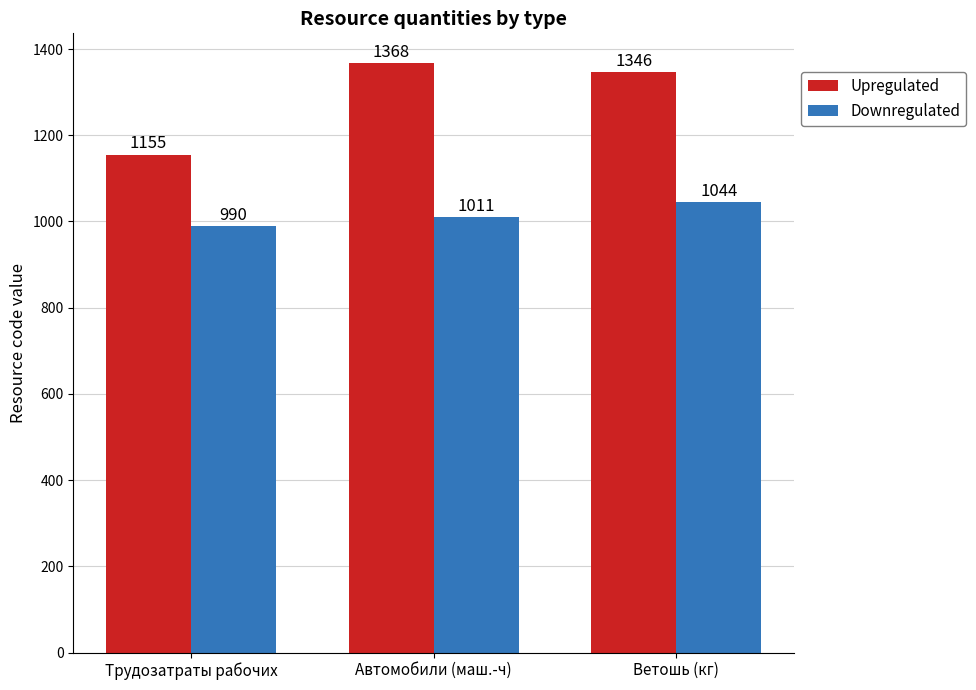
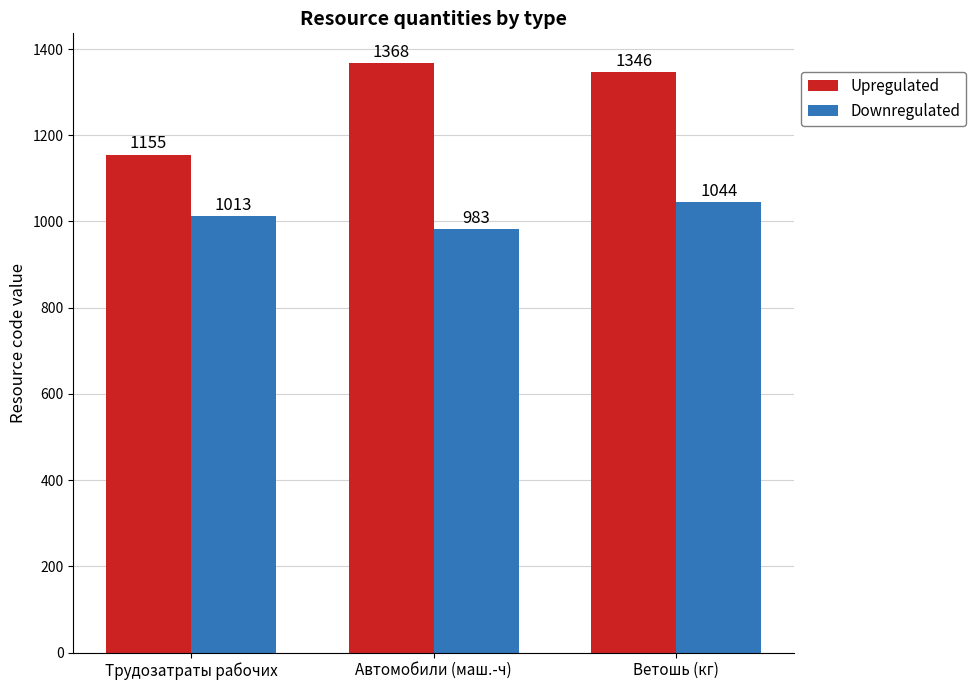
  {
    "Upregulated": {
      "Трудозатраты рабочих": 1155,
      "Автомобили (маш.-ч)": 1368,
      "Ветошь (кг)": 1346
    },
    "Downregulated": {
-     "Трудозатраты рабочих": 990,
-     "Автомобили (маш.-ч)": 1011,
+     "Трудозатраты рабочих": 1013,
+     "Автомобили (маш.-ч)": 983,
      "Ветошь (кг)": 1044
    }
  }
